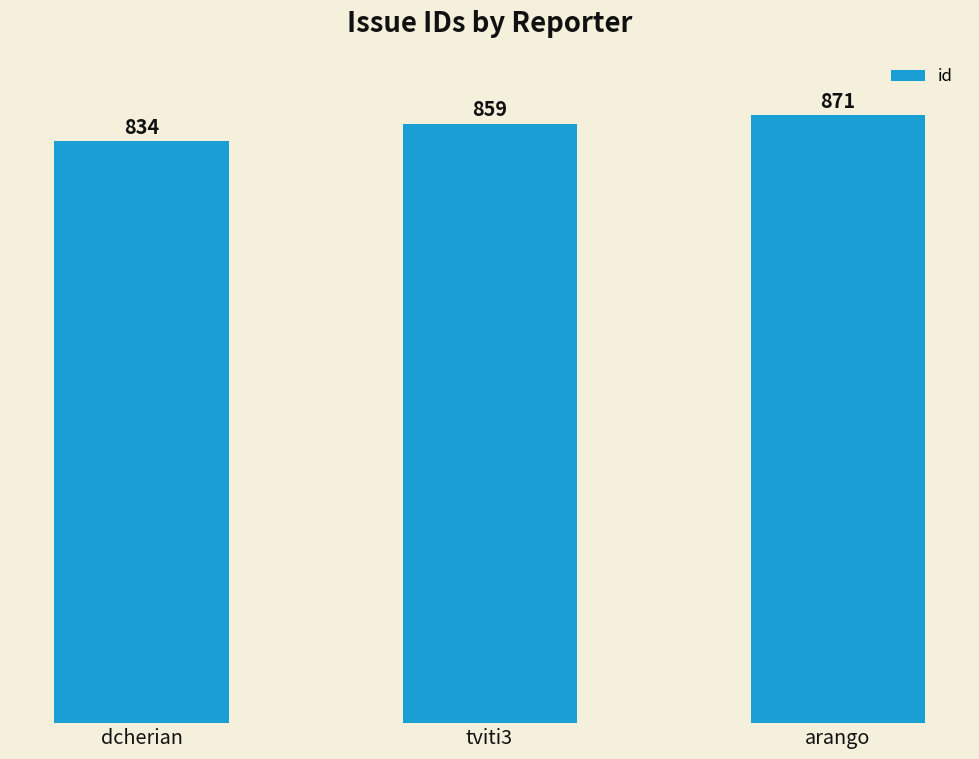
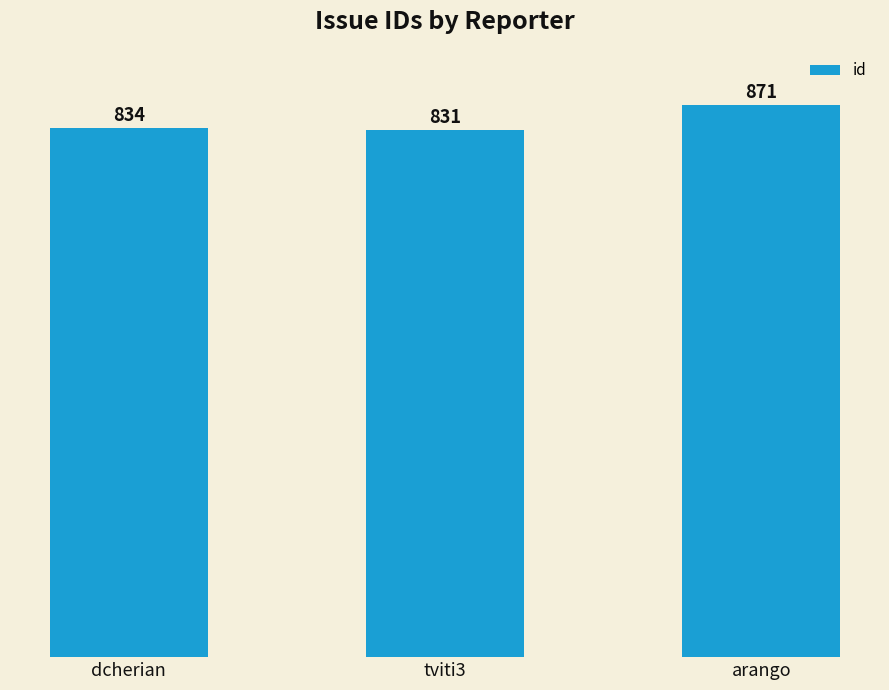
  {
    "dcherian": 834,
-   "tviti3": 859,
+   "tviti3": 831,
    "arango": 871
  }
